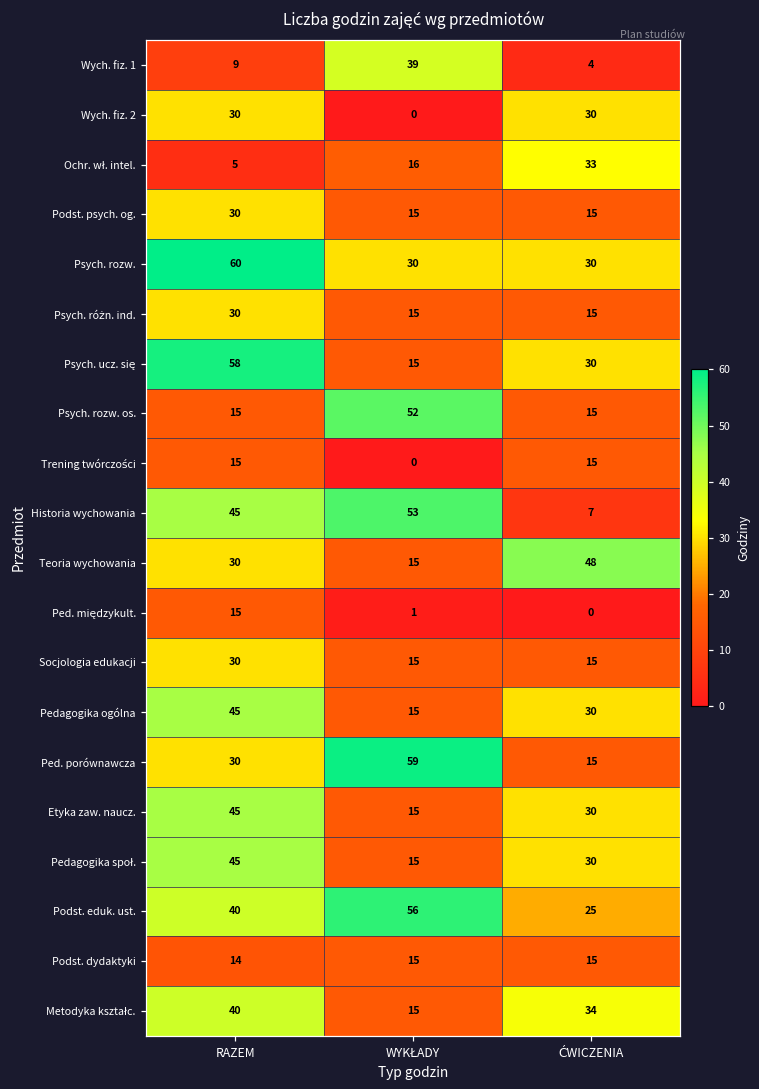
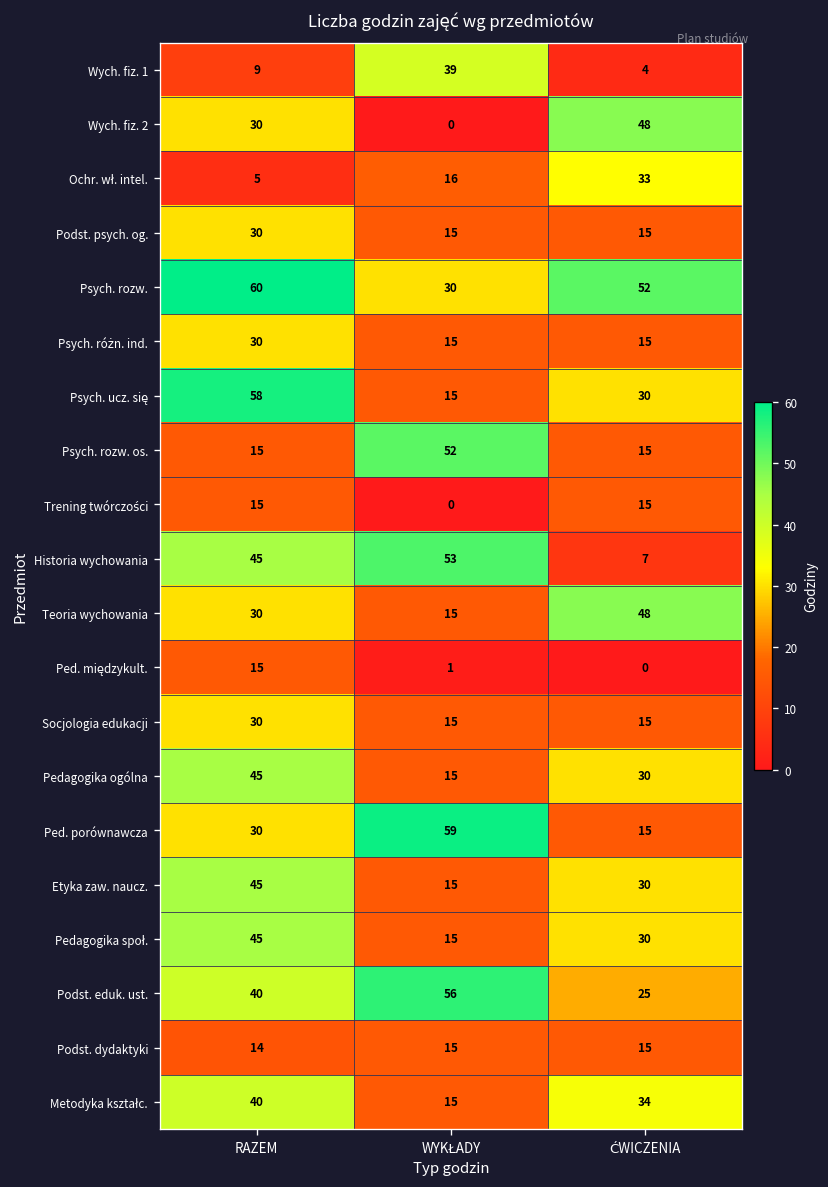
  {
    "Wych. fiz. 1": {
      "RAZEM": 9,
      "WYKŁADY": 39,
      "ĆWICZENIA": 4
    },
    "Wych. fiz. 2": {
      "RAZEM": 30,
      "WYKŁADY": 0,
-     "ĆWICZENIA": 30
+     "ĆWICZENIA": 48
    },
    "Ochr. wł. intel.": {
      "RAZEM": 5,
      "WYKŁADY": 16,
      "ĆWICZENIA": 33
    },
    "Podst. psych. og.": {
      "RAZEM": 30,
      "WYKŁADY": 15,
      "ĆWICZENIA": 15
    },
    "Psych. rozw.": {
      "RAZEM": 60,
      "WYKŁADY": 30,
-     "ĆWICZENIA": 30
+     "ĆWICZENIA": 52
    },
    "Psych. różn. ind.": {
      "RAZEM": 30,
      "WYKŁADY": 15,
      "ĆWICZENIA": 15
    },
    "Psych. ucz. się": {
      "RAZEM": 58,
      "WYKŁADY": 15,
      "ĆWICZENIA": 30
    },
    "Psych. rozw. os.": {
      "RAZEM": 15,
      "WYKŁADY": 52,
      "ĆWICZENIA": 15
    },
    "Trening twórczości": {
      "RAZEM": 15,
      "WYKŁADY": 0,
      "ĆWICZENIA": 15
    },
    "Historia wychowania": {
      "RAZEM": 45,
      "WYKŁADY": 53,
      "ĆWICZENIA": 7
    },
    "Teoria wychowania": {
      "RAZEM": 30,
      "WYKŁADY": 15,
      "ĆWICZENIA": 48
    },
    "Ped. międzykult.": {
      "RAZEM": 15,
      "WYKŁADY": 1,
      "ĆWICZENIA": 0
    },
    "Socjologia edukacji": {
      "RAZEM": 30,
      "WYKŁADY": 15,
      "ĆWICZENIA": 15
    },
    "Pedagogika ogólna": {
      "RAZEM": 45,
      "WYKŁADY": 15,
      "ĆWICZENIA": 30
    },
    "Ped. porównawcza": {
      "RAZEM": 30,
      "WYKŁADY": 59,
      "ĆWICZENIA": 15
    },
    "Etyka zaw. naucz.": {
      "RAZEM": 45,
      "WYKŁADY": 15,
      "ĆWICZENIA": 30
    },
    "Pedagogika społ.": {
      "RAZEM": 45,
      "WYKŁADY": 15,
      "ĆWICZENIA": 30
    },
    "Podst. eduk. ust.": {
      "RAZEM": 40,
      "WYKŁADY": 56,
      "ĆWICZENIA": 25
    },
    "Podst. dydaktyki": {
      "RAZEM": 14,
      "WYKŁADY": 15,
      "ĆWICZENIA": 15
    },
    "Metodyka kształc.": {
      "RAZEM": 40,
      "WYKŁADY": 15,
      "ĆWICZENIA": 34
    }
  }
